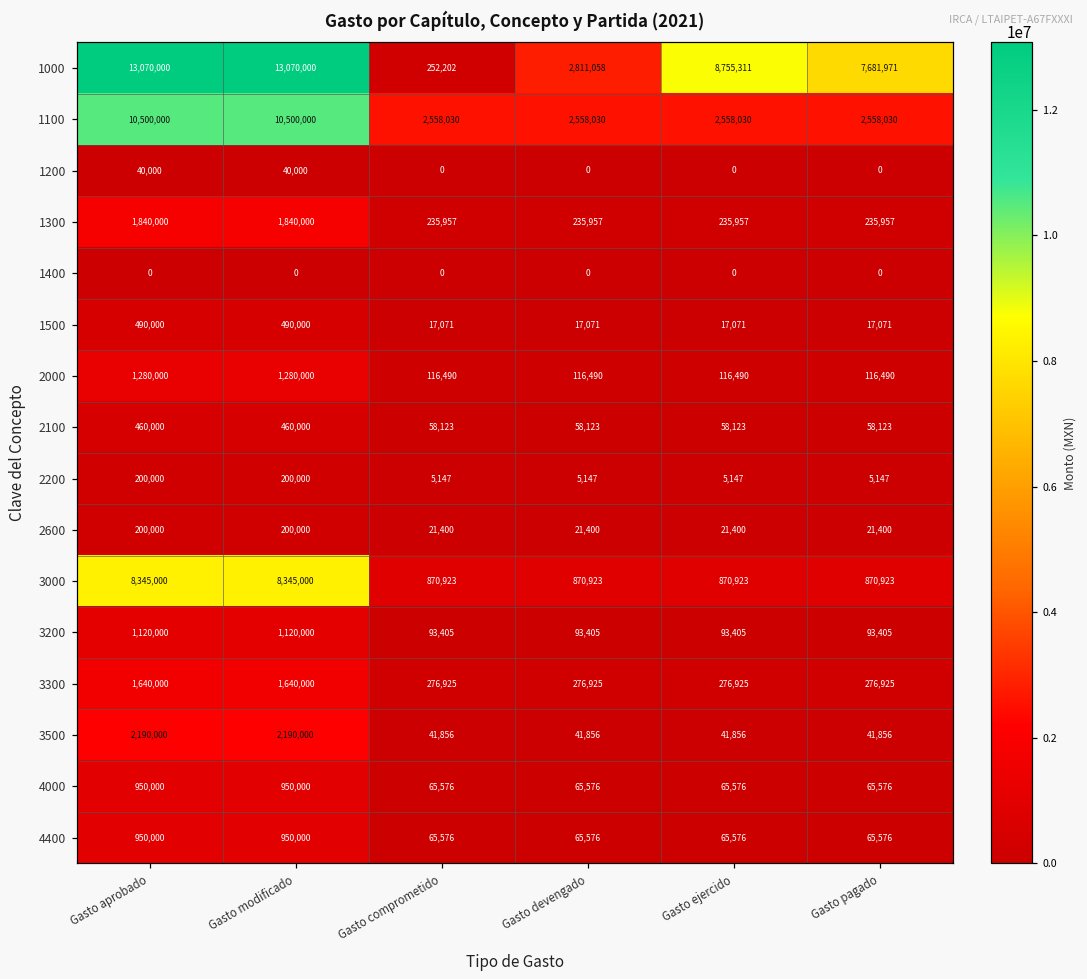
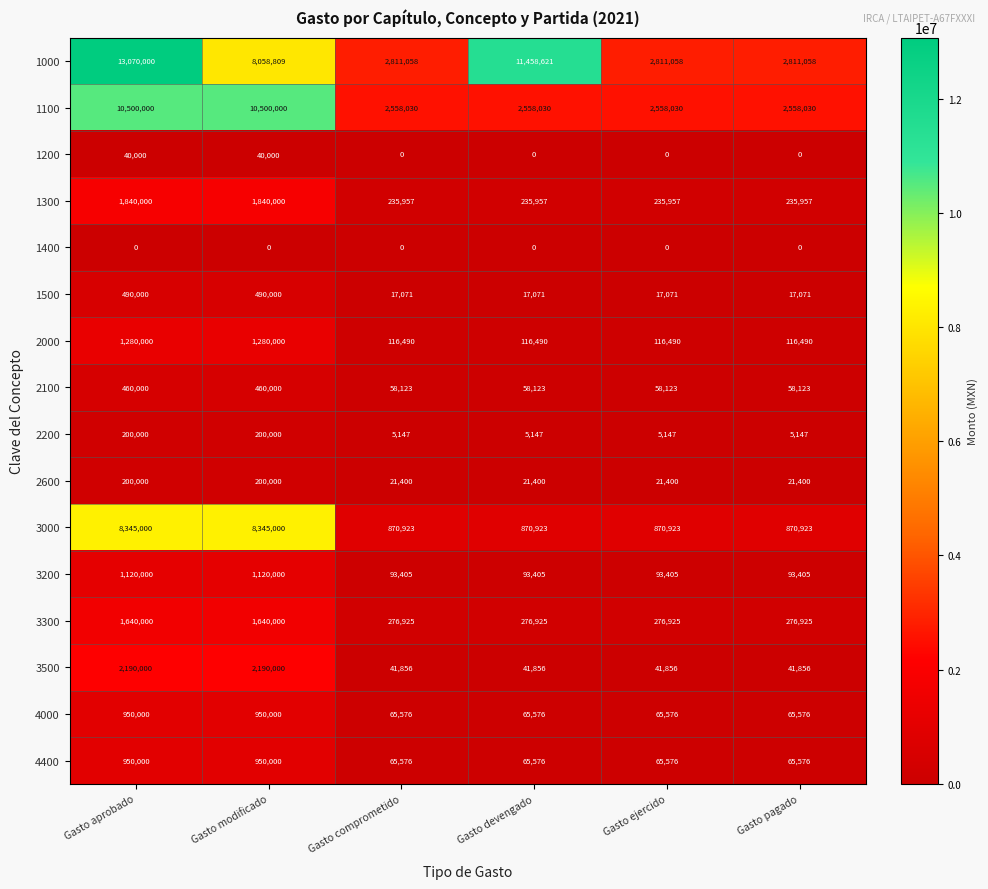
  {
    "1000": {
      "Gasto aprobado": "13,070,000",
-     "Gasto modificado": "13,070,000",
-     "Gasto comprometido": "252,202",
-     "Gasto devengado": "2,811,058",
-     "Gasto ejercido": "8,755,311",
-     "Gasto pagado": "7,681,971"
+     "Gasto modificado": "8,058,809",
+     "Gasto comprometido": "2,811,058",
+     "Gasto devengado": "11,458,621",
+     "Gasto ejercido": "2,811,058",
+     "Gasto pagado": "2,811,058"
    },
    "1100": {
      "Gasto aprobado": "10,500,000",
      "Gasto modificado": "10,500,000",
      "Gasto comprometido": "2,558,030",
      "Gasto devengado": "2,558,030",
      "Gasto ejercido": "2,558,030",
      "Gasto pagado": "2,558,030"
    },
    "1200": {
      "Gasto aprobado": "40,000",
      "Gasto modificado": "40,000",
      "Gasto comprometido": "0",
      "Gasto devengado": "0",
      "Gasto ejercido": "0",
      "Gasto pagado": "0"
    },
    "1300": {
      "Gasto aprobado": "1,840,000",
      "Gasto modificado": "1,840,000",
      "Gasto comprometido": "235,957",
      "Gasto devengado": "235,957",
      "Gasto ejercido": "235,957",
      "Gasto pagado": "235,957"
    },
    "1400": {
      "Gasto aprobado": "0",
      "Gasto modificado": "0",
      "Gasto comprometido": "0",
      "Gasto devengado": "0",
      "Gasto ejercido": "0",
      "Gasto pagado": "0"
    },
    "1500": {
      "Gasto aprobado": "490,000",
      "Gasto modificado": "490,000",
      "Gasto comprometido": "17,071",
      "Gasto devengado": "17,071",
      "Gasto ejercido": "17,071",
      "Gasto pagado": "17,071"
    },
    "2000": {
      "Gasto aprobado": "1,280,000",
      "Gasto modificado": "1,280,000",
      "Gasto comprometido": "116,490",
      "Gasto devengado": "116,490",
      "Gasto ejercido": "116,490",
      "Gasto pagado": "116,490"
    },
    "2100": {
      "Gasto aprobado": "460,000",
      "Gasto modificado": "460,000",
      "Gasto comprometido": "58,123",
      "Gasto devengado": "58,123",
      "Gasto ejercido": "58,123",
      "Gasto pagado": "58,123"
    },
    "2200": {
      "Gasto aprobado": "200,000",
      "Gasto modificado": "200,000",
      "Gasto comprometido": "5,147",
      "Gasto devengado": "5,147",
      "Gasto ejercido": "5,147",
      "Gasto pagado": "5,147"
    },
    "2600": {
      "Gasto aprobado": "200,000",
      "Gasto modificado": "200,000",
      "Gasto comprometido": "21,400",
      "Gasto devengado": "21,400",
      "Gasto ejercido": "21,400",
      "Gasto pagado": "21,400"
    },
    "3000": {
      "Gasto aprobado": "8,345,000",
      "Gasto modificado": "8,345,000",
      "Gasto comprometido": "870,923",
      "Gasto devengado": "870,923",
      "Gasto ejercido": "870,923",
      "Gasto pagado": "870,923"
    },
    "3200": {
      "Gasto aprobado": "1,120,000",
      "Gasto modificado": "1,120,000",
      "Gasto comprometido": "93,405",
      "Gasto devengado": "93,405",
      "Gasto ejercido": "93,405",
      "Gasto pagado": "93,405"
    },
    "3300": {
      "Gasto aprobado": "1,640,000",
      "Gasto modificado": "1,640,000",
      "Gasto comprometido": "276,925",
      "Gasto devengado": "276,925",
      "Gasto ejercido": "276,925",
      "Gasto pagado": "276,925"
    },
    "3500": {
      "Gasto aprobado": "2,190,000",
      "Gasto modificado": "2,190,000",
      "Gasto comprometido": "41,856",
      "Gasto devengado": "41,856",
      "Gasto ejercido": "41,856",
      "Gasto pagado": "41,856"
    },
    "4000": {
      "Gasto aprobado": "950,000",
      "Gasto modificado": "950,000",
      "Gasto comprometido": "65,576",
      "Gasto devengado": "65,576",
      "Gasto ejercido": "65,576",
      "Gasto pagado": "65,576"
    },
    "4400": {
      "Gasto aprobado": "950,000",
      "Gasto modificado": "950,000",
      "Gasto comprometido": "65,576",
      "Gasto devengado": "65,576",
      "Gasto ejercido": "65,576",
      "Gasto pagado": "65,576"
    }
  }
